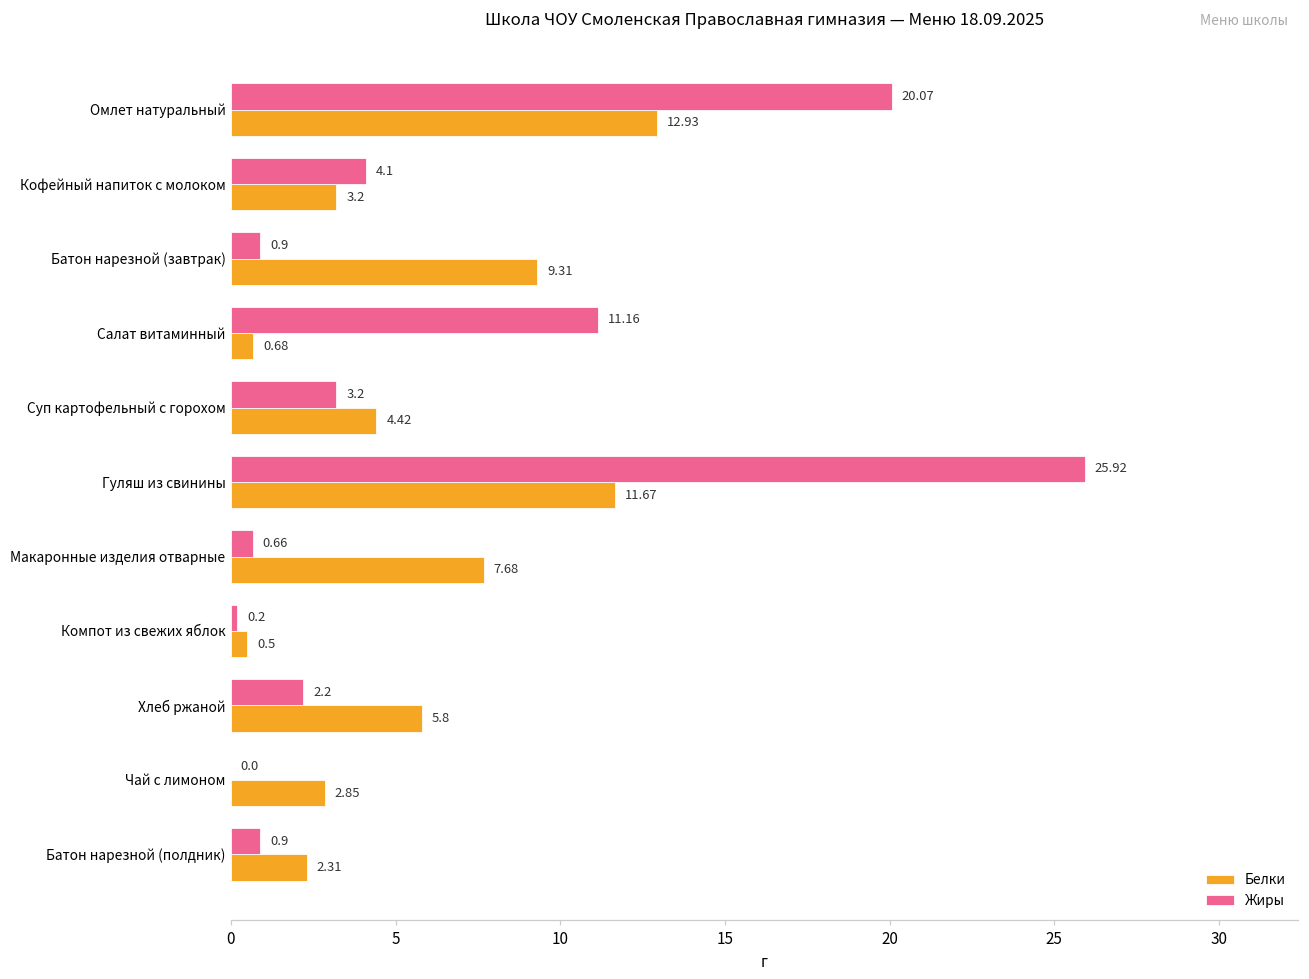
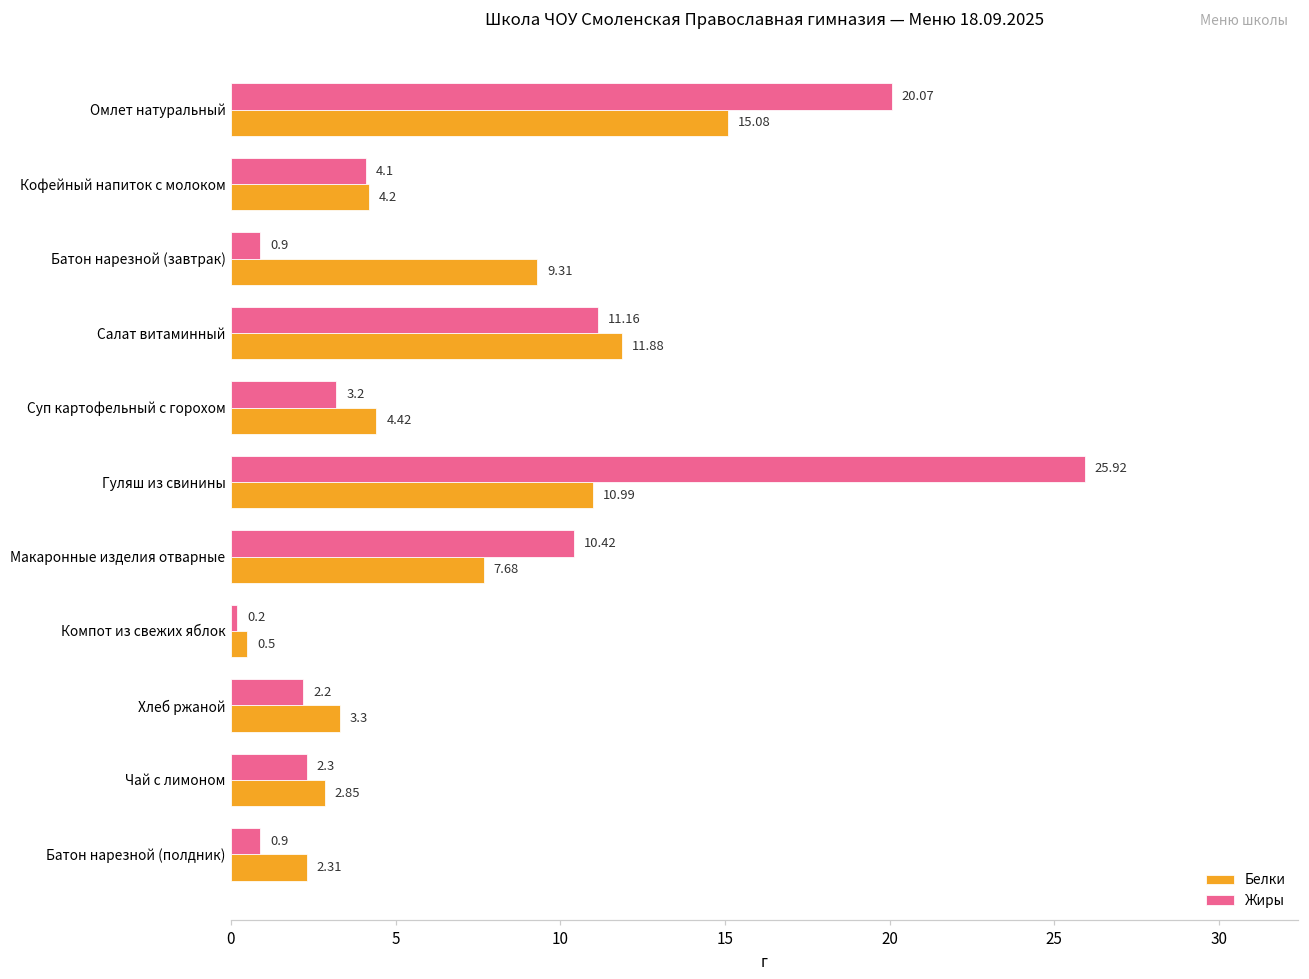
  {
    "Белки": {
-     "Омлет натуральный": 12.93,
-     "Кофейный напиток с молоком": 3.2,
+     "Омлет натуральный": 15.08,
+     "Кофейный напиток с молоком": 4.2,
      "Батон нарезной (завтрак)": 9.31,
-     "Салат витаминный": 0.68,
+     "Салат витаминный": 11.88,
      "Суп картофельный с горохом": 4.42,
-     "Гуляш из свинины": 11.67,
+     "Гуляш из свинины": 10.99,
      "Макаронные изделия отварные": 7.68,
      "Компот из свежих яблок": 0.5,
-     "Хлеб ржаной": 5.8,
+     "Хлеб ржаной": 3.3,
      "Чай с лимоном": 2.85,
      "Батон нарезной (полдник)": 2.31
    },
    "Жиры": {
      "Омлет натуральный": 20.07,
      "Кофейный напиток с молоком": 4.1,
      "Батон нарезной (завтрак)": 0.9,
      "Салат витаминный": 11.16,
      "Суп картофельный с горохом": 3.2,
      "Гуляш из свинины": 25.92,
-     "Макаронные изделия отварные": 0.66,
+     "Макаронные изделия отварные": 10.42,
      "Компот из свежих яблок": 0.2,
      "Хлеб ржаной": 2.2,
-     "Чай с лимоном": 0.0,
+     "Чай с лимоном": 2.3,
      "Батон нарезной (полдник)": 0.9
    }
  }
